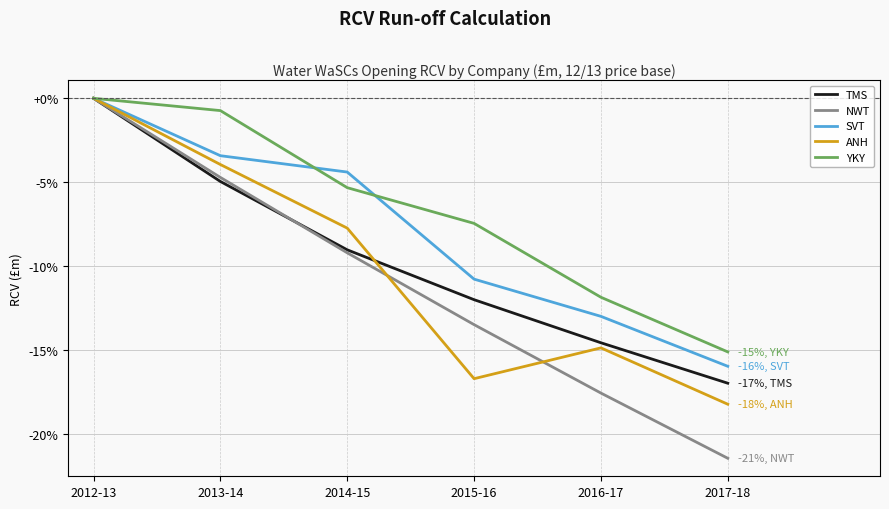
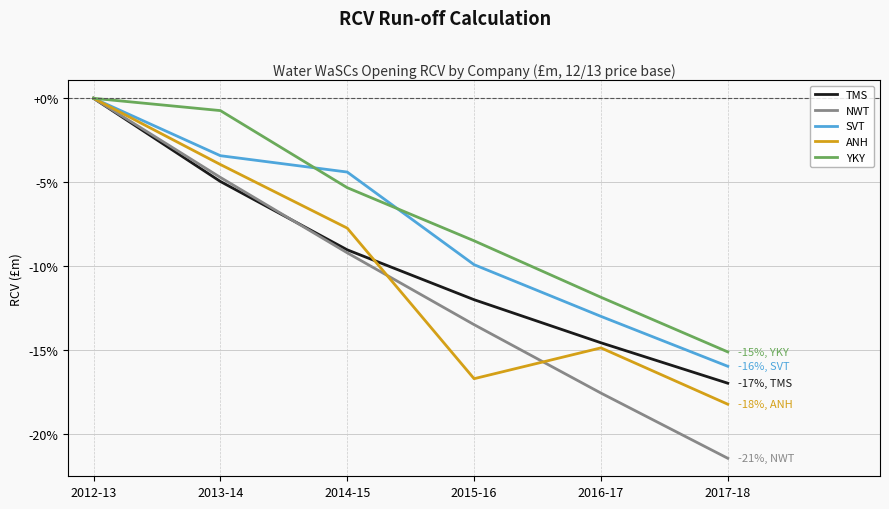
  {
    "TMS": {
      "2017-18": "-17%,"
    },
    "NWT": {
      "2017-18": "-21%,"
    },
    "SVT": {
      "2013-14": "-3.4%",
      "2014-15": "-4.4%",
-     "2015-16": "-10.8%",
+     "2015-16": "-9.9%",
      "2016-17": "-13.0%"
    },
    "ANH": {
      "2017-18": "-18%,"
    },
    "YKY": {
      "2013-14": "-0.7%",
      "2014-15": "-5.3%",
-     "2015-16": "-7.5%",
+     "2015-16": "-8.5%",
      "2016-17": "-11.9%"
    }
  }
